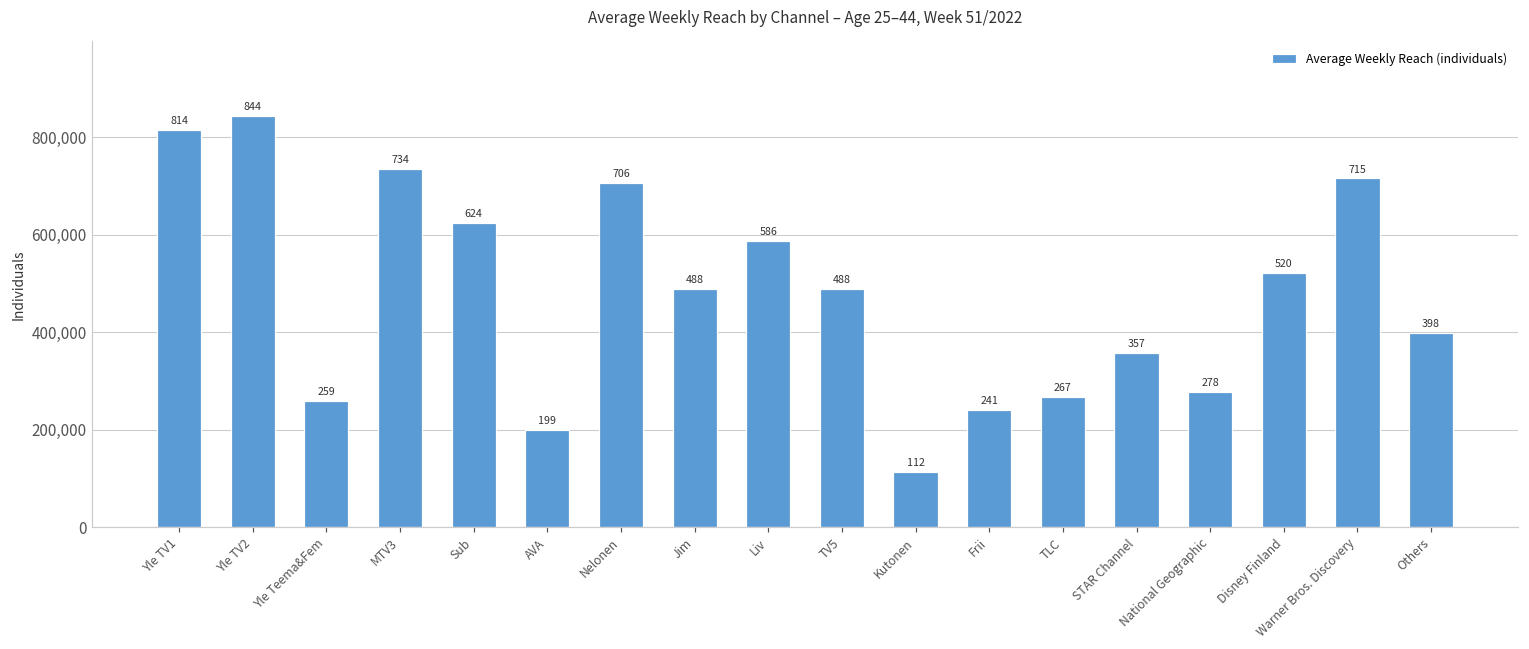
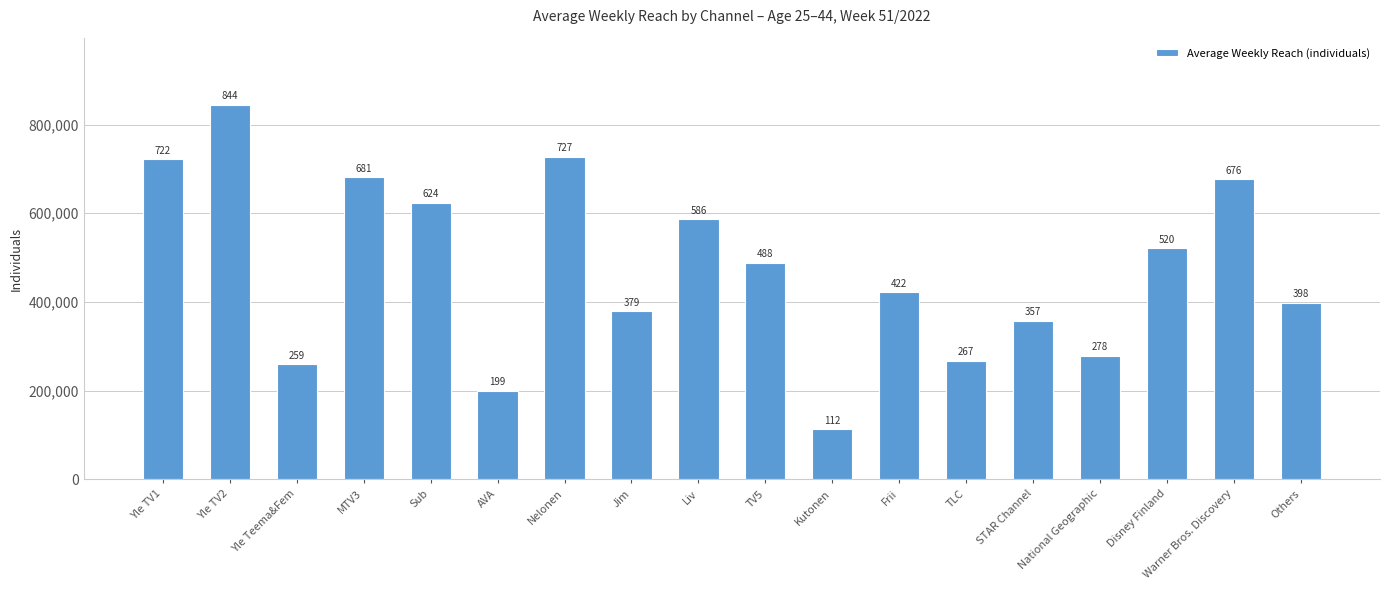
  {
-   "Yle TV1": 814,
-   "MTV3": 734,
-   "Nelonen": 706,
-   "Jim": 488,
-   "Frii": 241,
-   "Warner Bros. Discovery": 715
+   "Yle TV1": 722,
+   "MTV3": 681,
+   "Nelonen": 727,
+   "Jim": 379,
+   "Frii": 422,
+   "Warner Bros. Discovery": 676
  }
